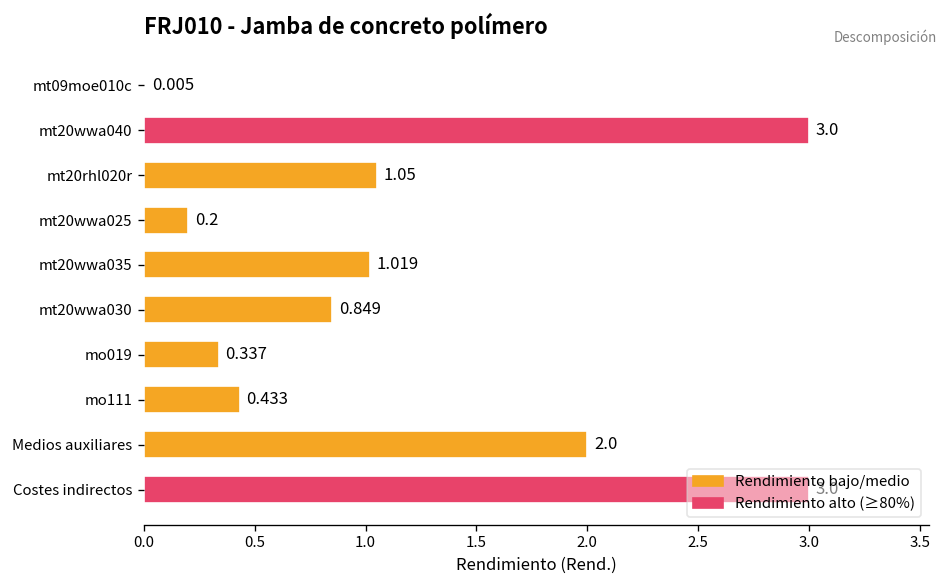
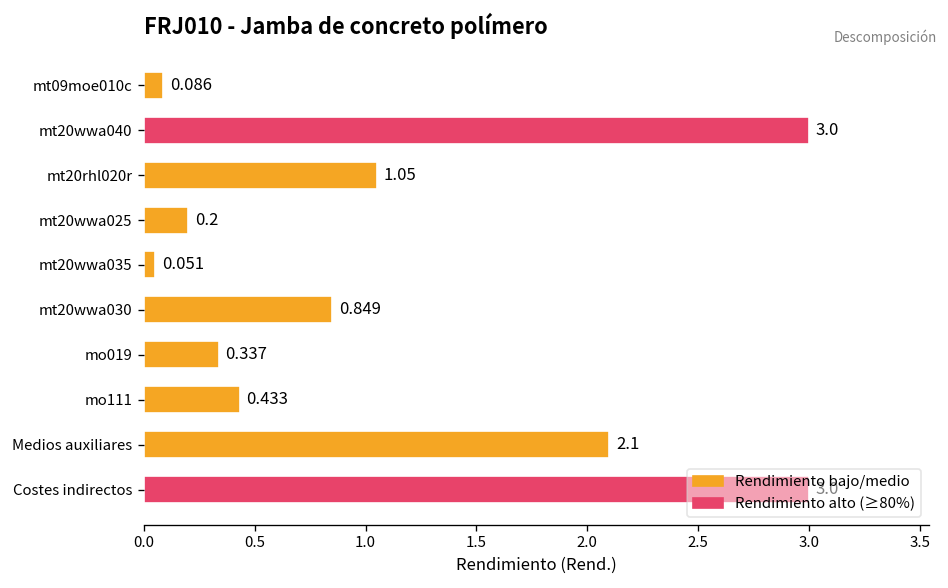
  {
-   "mt09moe010c": 0.005,
+   "mt09moe010c": 0.086,
    "mt20wwa040": 3.0,
    "mt20rhl020r": 1.05,
    "mt20wwa025": 0.2,
-   "mt20wwa035": 1.019,
+   "mt20wwa035": 0.051,
    "mt20wwa030": 0.849,
    "mo019": 0.337,
    "mo111": 0.433,
-   "Medios auxiliares": 2.0
+   "Medios auxiliares": 2.1
  }
